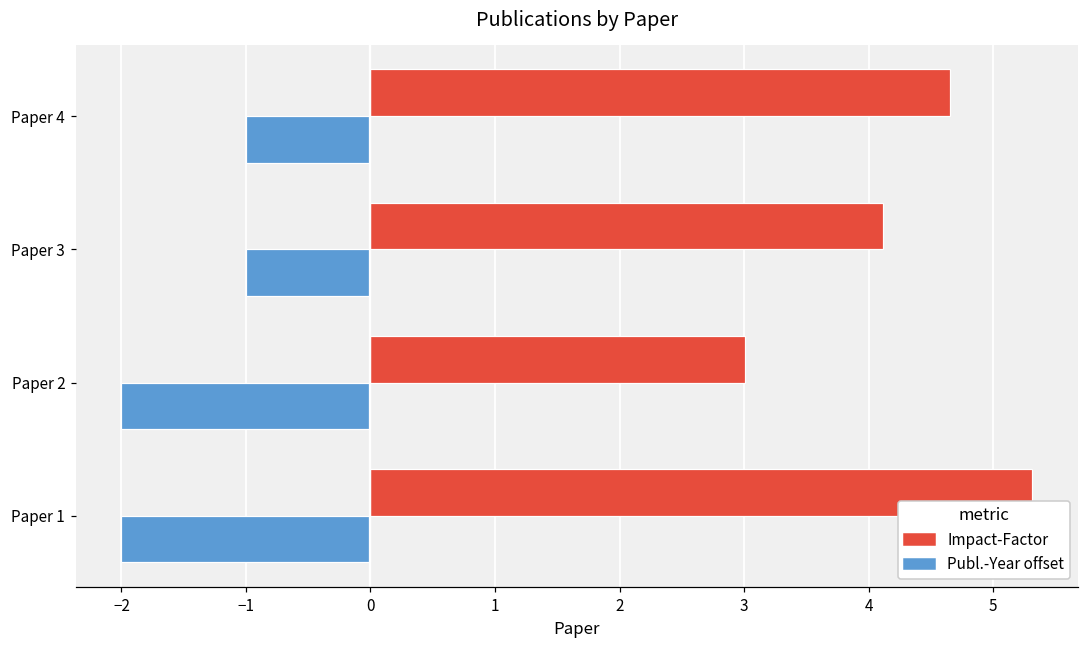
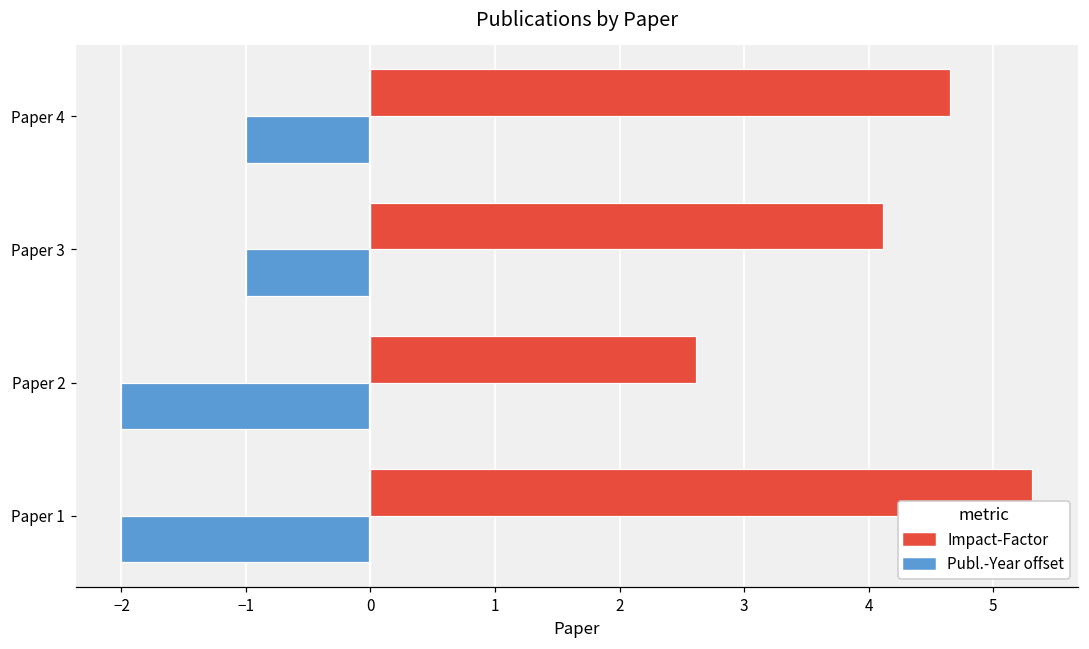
  {
    "Impact-Factor": {
      "Paper 4": 4.65,
      "Paper 3": 4.12,
-     "Paper 2": 3.00,
+     "Paper 2": 2.61,
      "Paper 1": 5.32
    }
  }
